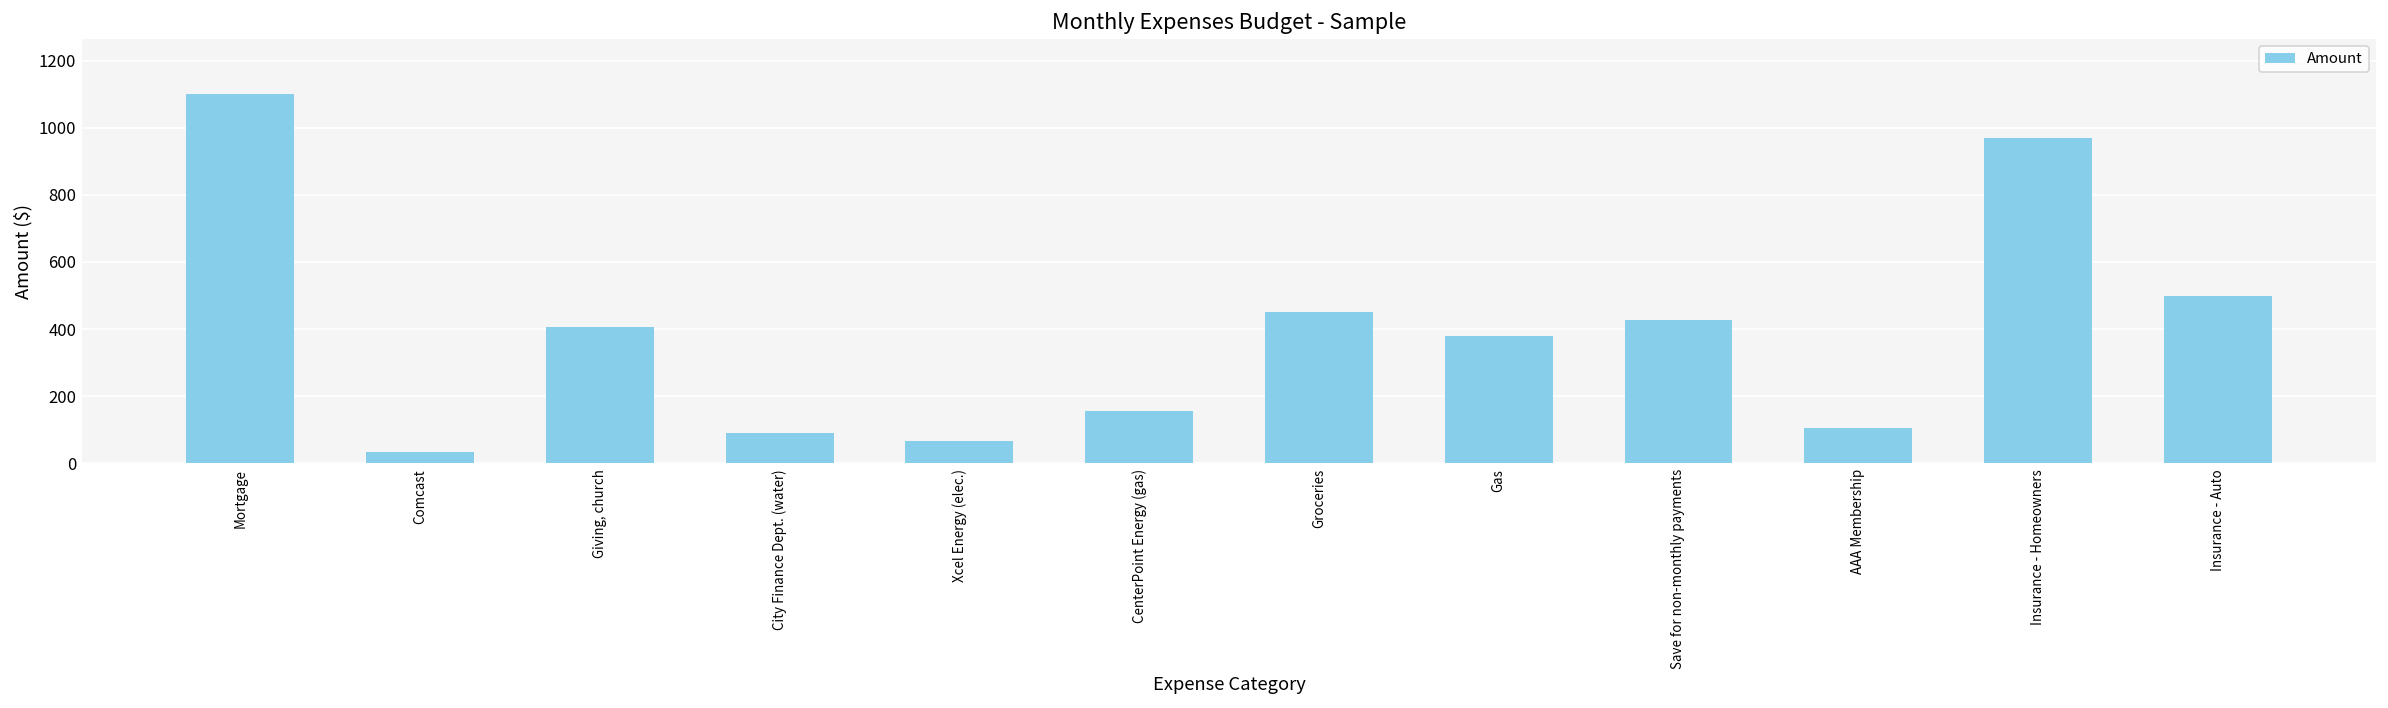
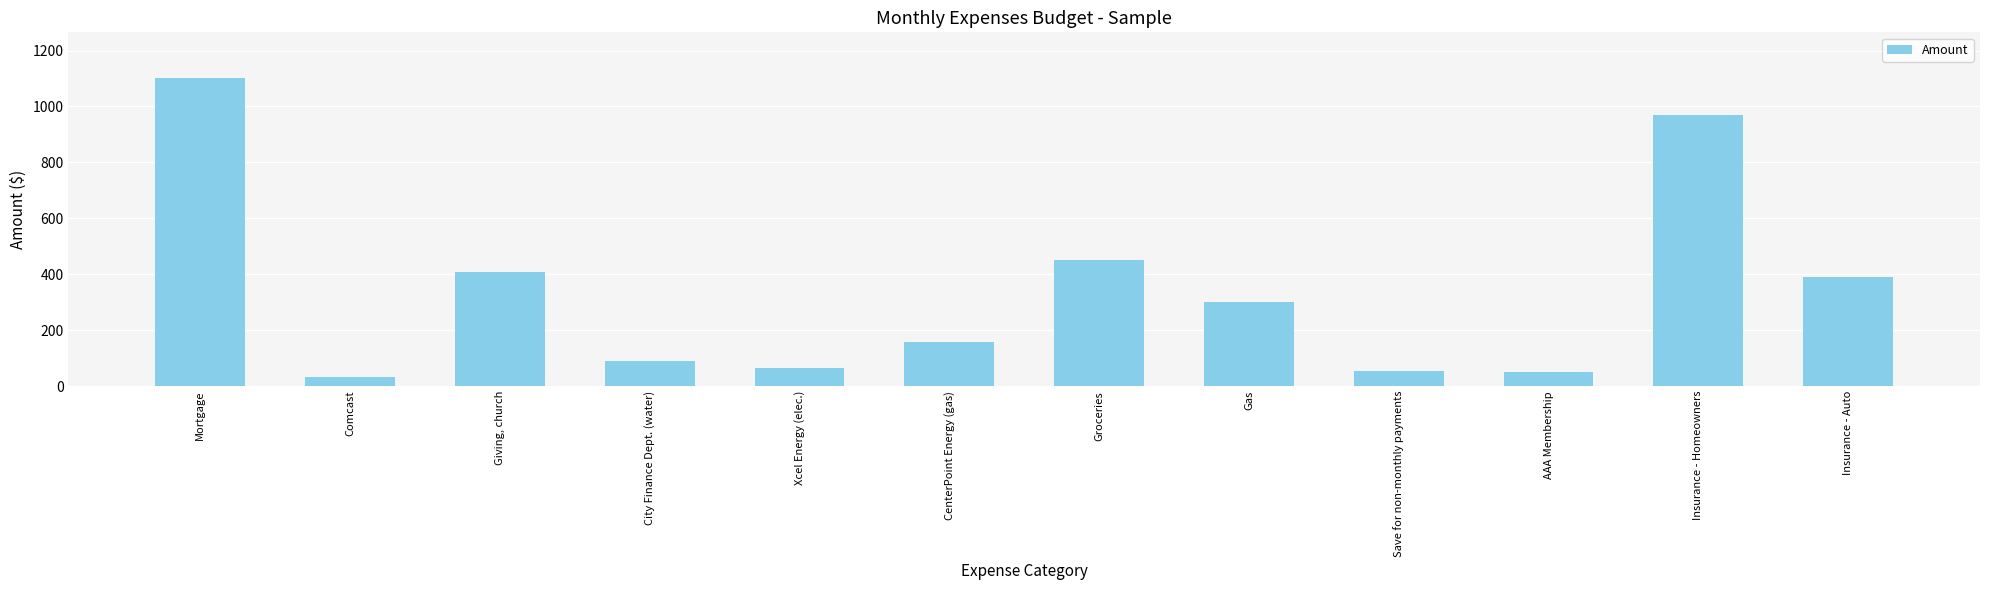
  {
    "Mortgage": 1100,
    "Comcast": 30,
    "Giving, church": 410,
    "City Finance Dept. (water)": 90,
    "Xcel Energy (elec.)": 70,
    "CenterPoint Energy (gas)": 160,
    "Groceries": 450,
-   "Gas": 380,
-   "Save for non-monthly payments": 430,
-   "AAA Membership": 110,
+   "Gas": 300,
+   "Save for non-monthly payments": 60,
+   "AAA Membership": 50,
    "Insurance - Homeowners": 970,
-   "Insurance - Auto": 500
+   "Insurance - Auto": 390
  }
